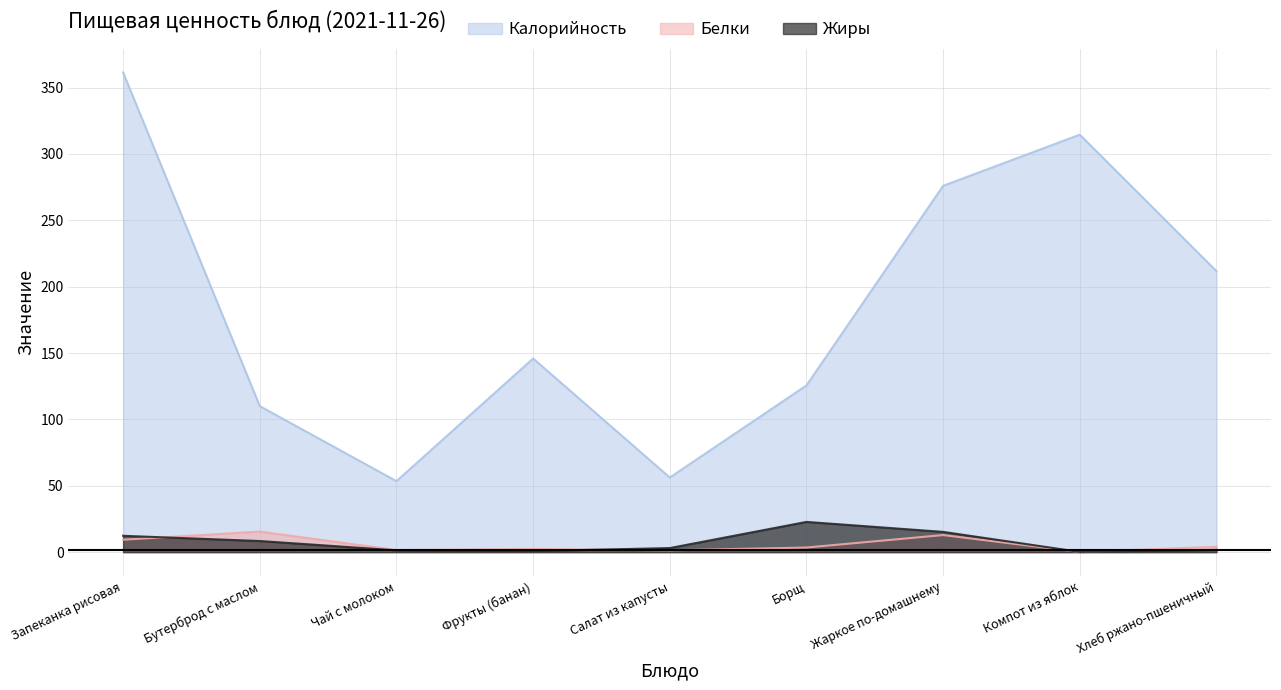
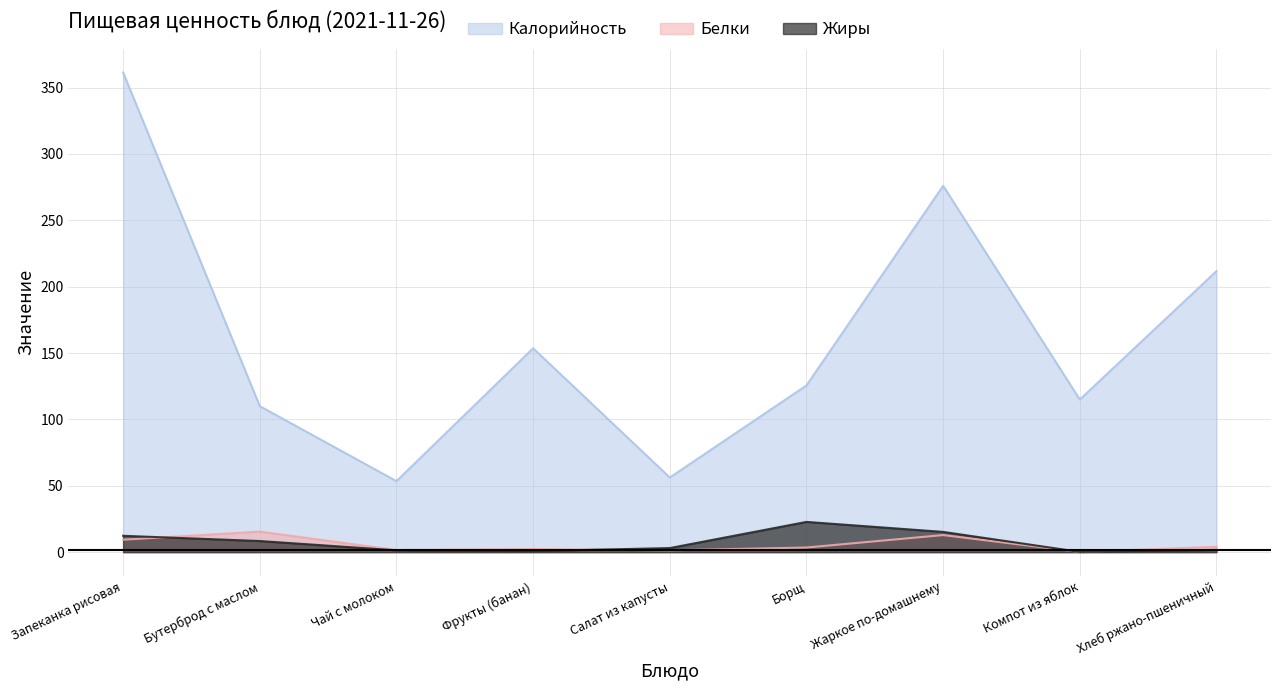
  {
    "Калорийность": {
      "Запеканка рисовая": 361,
      "Бутерброд с маслом": 110,
      "Чай с молоком": 54,
-     "Фрукты (банан)": 146,
+     "Фрукты (банан)": 154,
      "Салат из капусты": 56,
      "Борщ": 126,
      "Жаркое по-домашнему": 276,
-     "Компот из яблок": 315,
+     "Компот из яблок": 115,
      "Хлеб ржано-пшеничный": 212
    },
    "Белки": {
      "Запеканка рисовая": 9,
      "Бутерброд с маслом": 16,
      "Борщ": 4,
      "Жаркое по-домашнему": 13,
      "Хлеб ржано-пшеничный": 4
    },
    "Жиры": {
      "Запеканка рисовая": 12,
      "Бутерброд с маслом": 8,
      "Борщ": 23,
      "Жаркое по-домашнему": 15,
      "Хлеб ржано-пшеничный": 2
    }
  }
